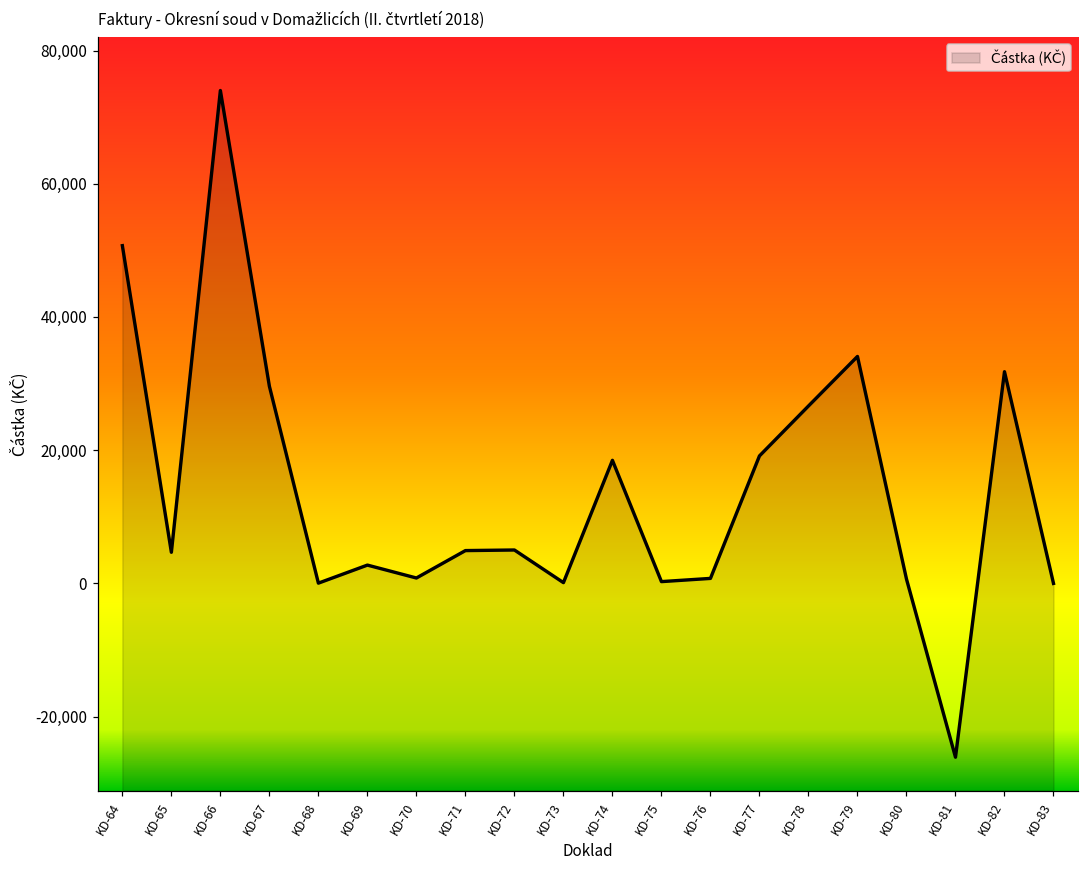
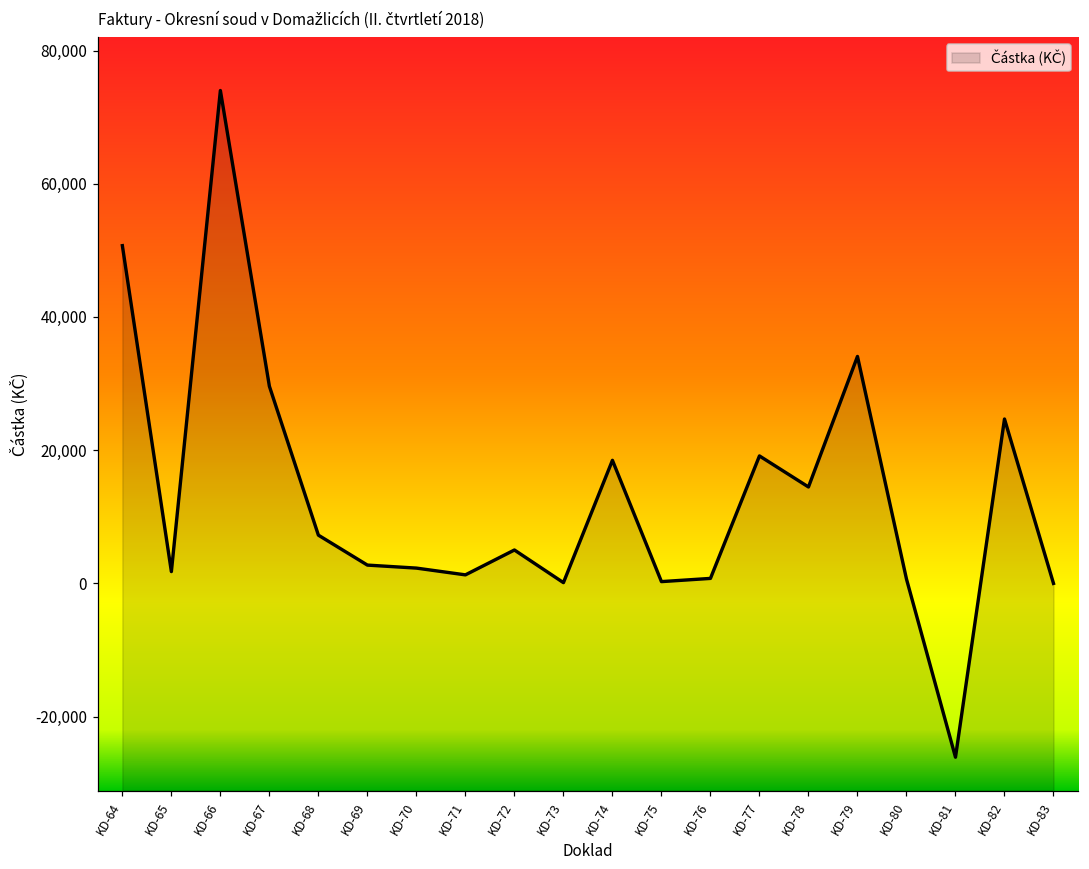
  {
    "KD-64": "51,000",
-   "KD-65": "5,000",
+   "KD-65": "2,000",
    "KD-66": "74,000",
    "KD-67": "30,000",
-   "KD-68": "0",
+   "KD-68": "7,000",
    "KD-69": "3,000",
-   "KD-70": "1,000",
-   "KD-71": "5,000",
+   "KD-70": "2,000",
+   "KD-71": "1,000",
    "KD-72": "5,000",
    "KD-73": "0",
    "KD-74": "18,000",
    "KD-75": "0",
    "KD-76": "1,000",
    "KD-77": "19,000",
-   "KD-78": "27,000",
+   "KD-78": "14,000",
    "KD-79": "34,000",
    "KD-80": "1,000",
    "KD-81": "-26,000",
-   "KD-82": "32,000",
+   "KD-82": "25,000",
    "KD-83": "0"
  }
